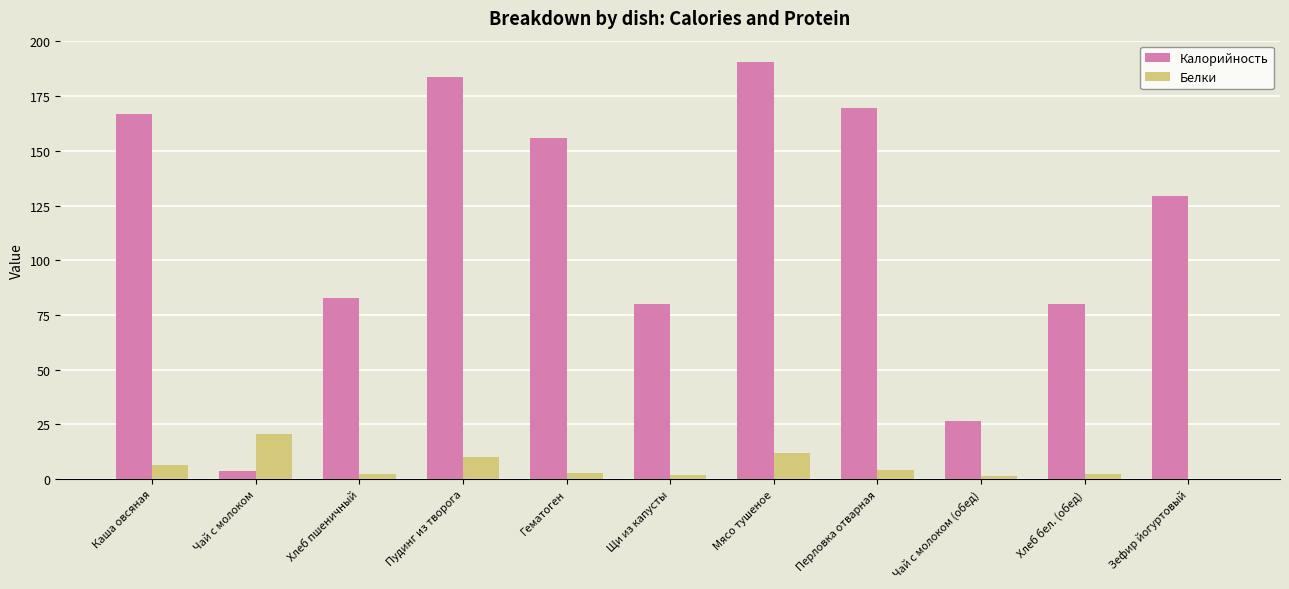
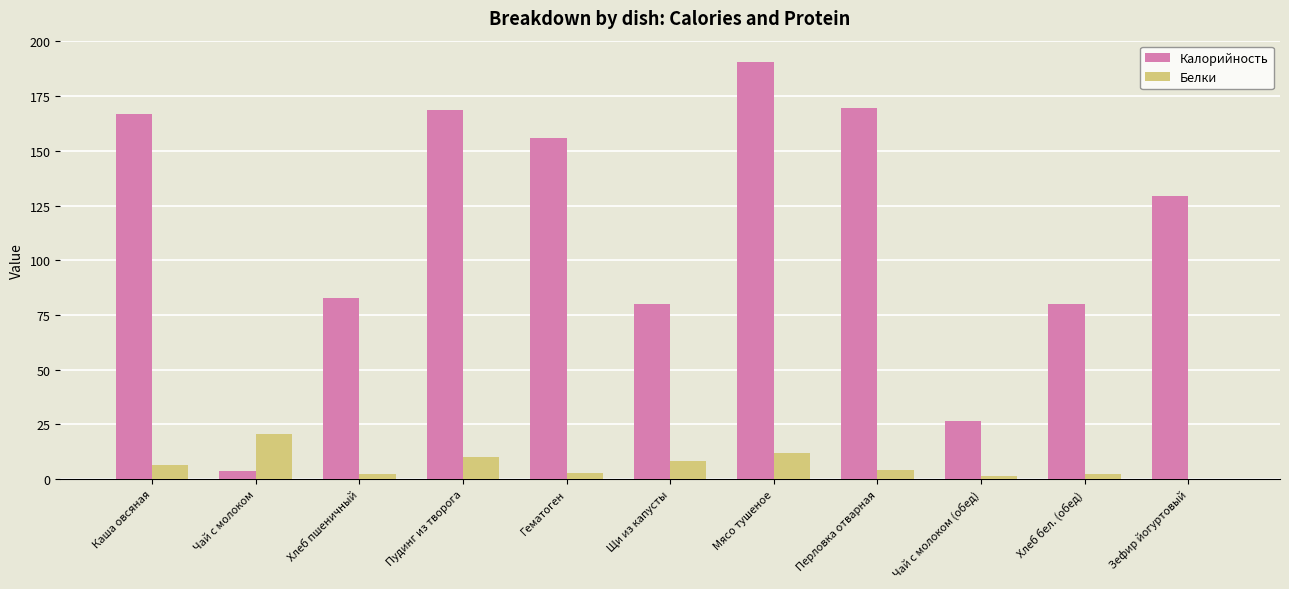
  {
    "Калорийность": {
      "Каша овсяная": 167,
      "Чай с молоком": 4,
      "Хлеб пшеничный": 83,
-     "Пудинг из творога": 184,
+     "Пудинг из творога": 169,
      "Гематоген": 156,
      "Щи из капусты": 80,
      "Мясо тушеное": 191,
      "Перловка отварная": 170,
      "Чай с молоком (обед)": 27,
      "Хлеб бел. (обед)": 80,
      "Зефир йогуртовый": 130
    },
    "Белки": {
      "Каша овсяная": 6,
      "Чай с молоком": 21,
      "Хлеб пшеничный": 3,
      "Пудинг из творога": 10,
      "Гематоген": 3,
-     "Щи из капусты": 2,
+     "Щи из капусты": 8,
      "Мясо тушеное": 12,
      "Перловка отварная": 4,
      "Чай с молоком (обед)": 1,
      "Хлеб бел. (обед)": 2
    }
  }
